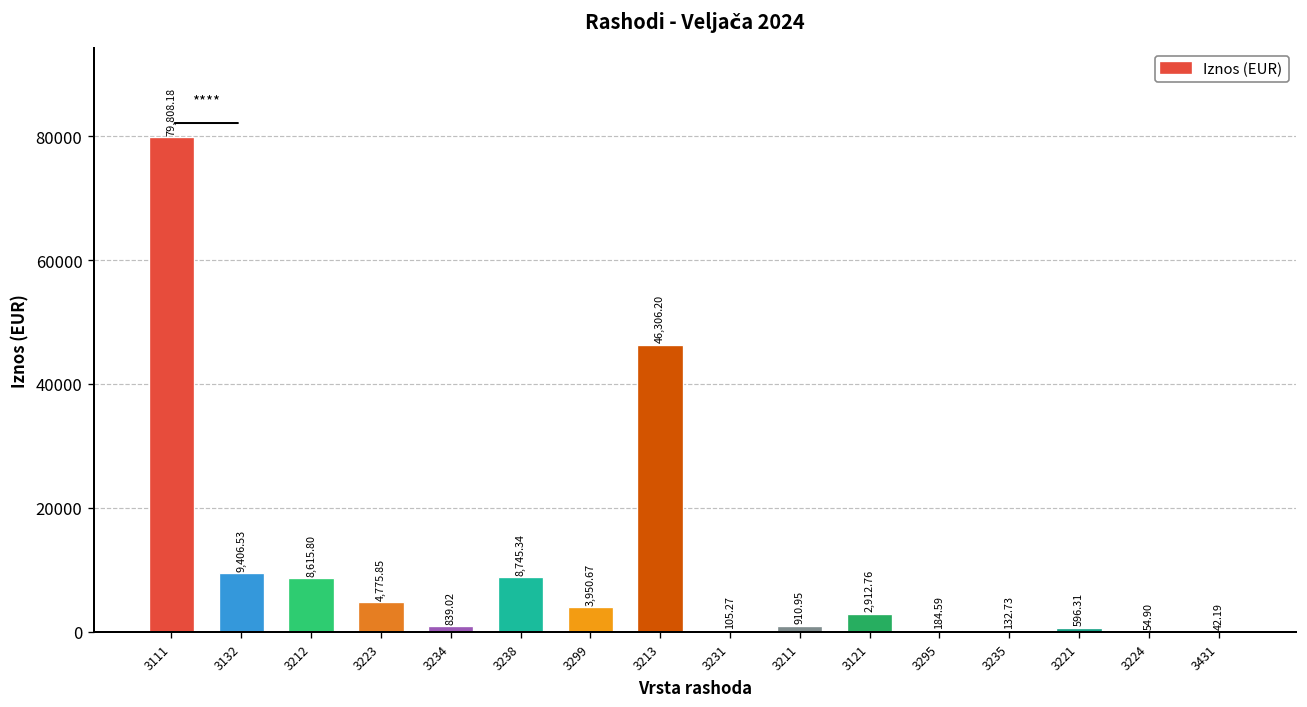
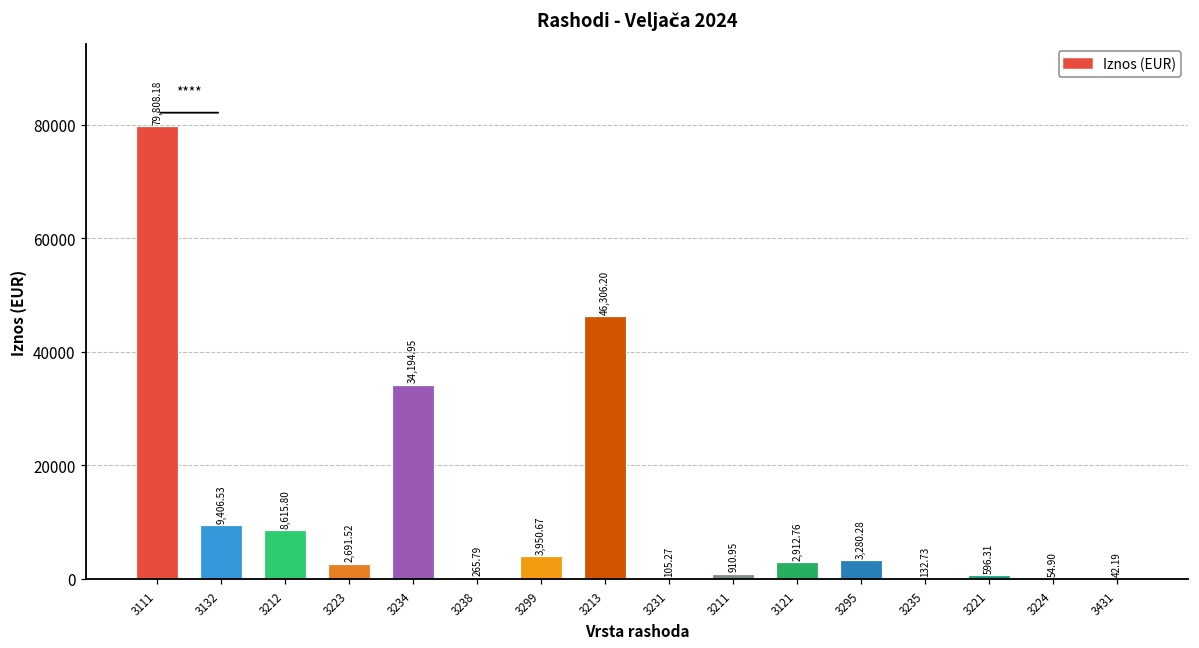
  {
    "3111": "79,808.18",
    "3132": "9,406.53",
    "3212": "8,615.80",
-   "3223": "4,775.85",
-   "3234": "839.02",
-   "3238": "8,745.34",
+   "3223": "2,691.52",
+   "3234": "34,194.95",
+   "3238": "265.79",
    "3299": "3,950.67",
    "3213": "46,306.20",
    "3231": "105.27",
    "3211": "910.95",
    "3121": "2,912.76",
-   "3295": "184.59",
+   "3295": "3,280.28",
    "3235": "132.73",
    "3221": "596.31",
    "3224": "54.90",
    "3431": "42.19"
  }
